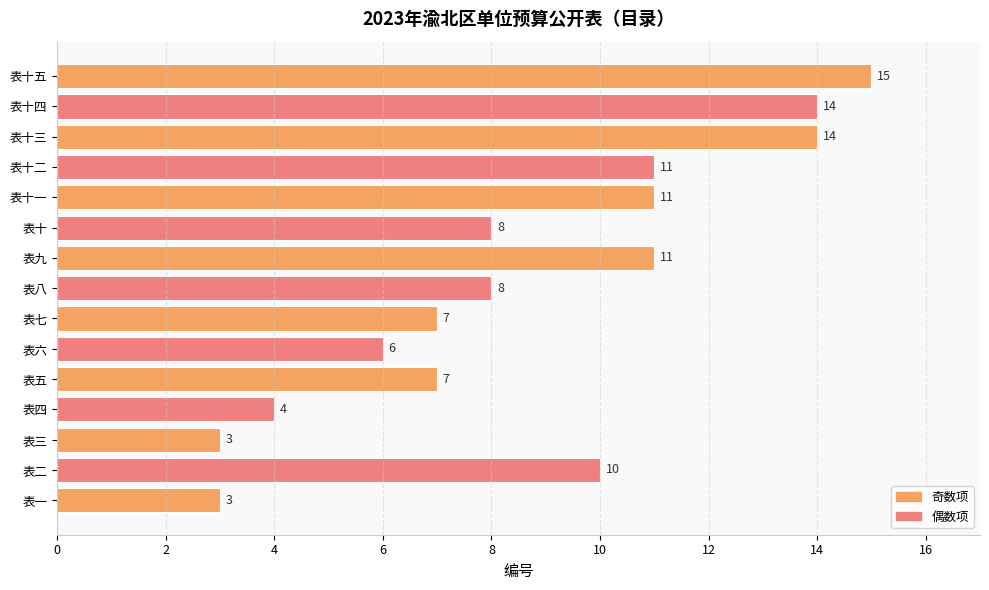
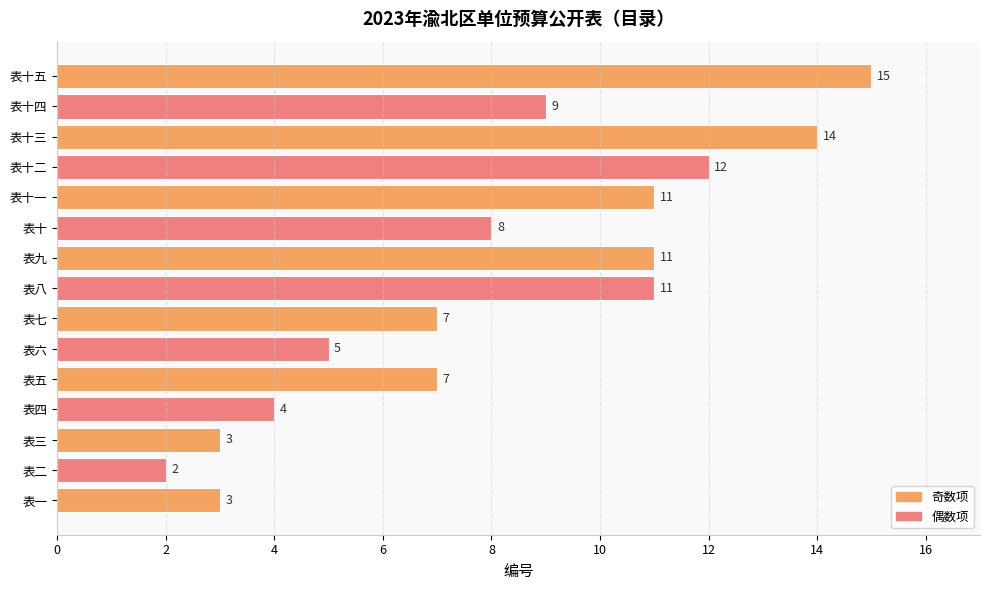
  {
    "表十五": 15,
-   "表十四": 14,
+   "表十四": 9,
    "表十三": 14,
-   "表十二": 11,
+   "表十二": 12,
    "表十一": 11,
    "表十": 8,
    "表九": 11,
-   "表八": 8,
+   "表八": 11,
    "表七": 7,
-   "表六": 6,
+   "表六": 5,
    "表五": 7,
    "表四": 4,
    "表三": 3,
-   "表二": 10,
+   "表二": 2,
    "表一": 3
  }
